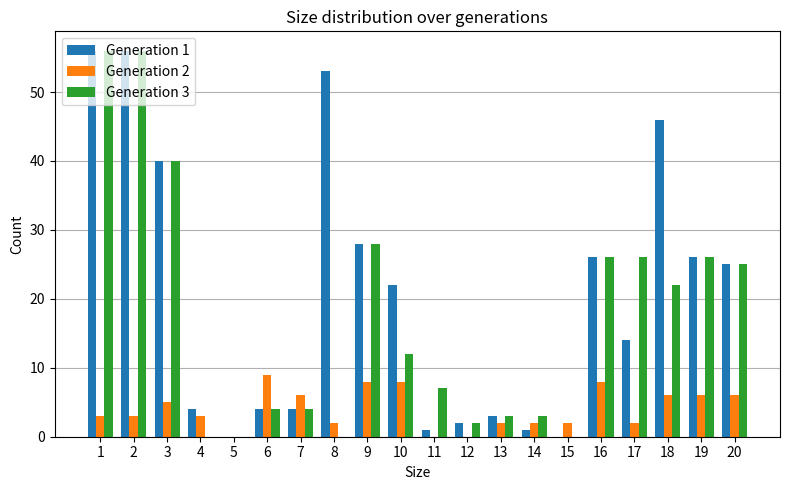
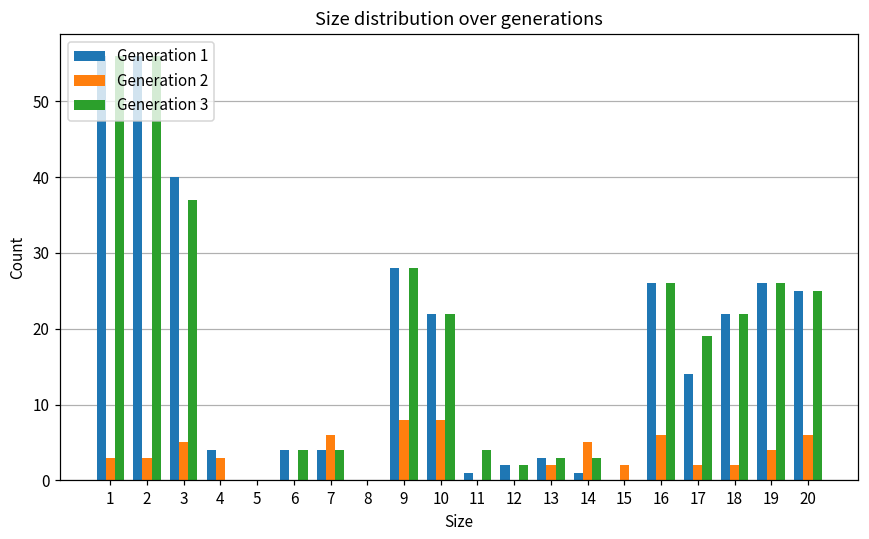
  {
    "Generation 1": {
      "3": 40,
      "4": 4,
      "5": 0,
      "6": 4,
      "7": 4,
-     "8": 53,
+     "8": 0,
      "9": 28,
      "10": 22,
      "11": 1,
      "12": 2,
      "13": 3,
      "14": 1,
      "15": 0,
      "16": 26,
      "17": 14,
-     "18": 46,
+     "18": 22,
      "19": 26,
      "20": 25
    },
    "Generation 2": {
      "1": 3,
      "2": 3,
      "3": 5,
      "4": 3,
      "5": 0,
-     "6": 9,
+     "6": 0,
      "7": 6,
-     "8": 2,
+     "8": 0,
      "9": 8,
      "10": 8,
      "11": 0,
      "12": 0,
      "13": 2,
-     "14": 2,
+     "14": 5,
      "15": 2,
-     "16": 8,
+     "16": 6,
      "17": 2,
-     "18": 6,
-     "19": 6,
+     "18": 2,
+     "19": 4,
      "20": 6
    },
    "Generation 3": {
-     "3": 40,
+     "3": 37,
      "4": 0,
      "5": 0,
      "6": 4,
      "7": 4,
      "8": 0,
      "9": 28,
-     "10": 12,
-     "11": 7,
+     "10": 22,
+     "11": 4,
      "12": 2,
      "13": 3,
      "14": 3,
      "15": 0,
      "16": 26,
-     "17": 26,
+     "17": 19,
      "18": 22,
      "19": 26,
      "20": 25
    }
  }
